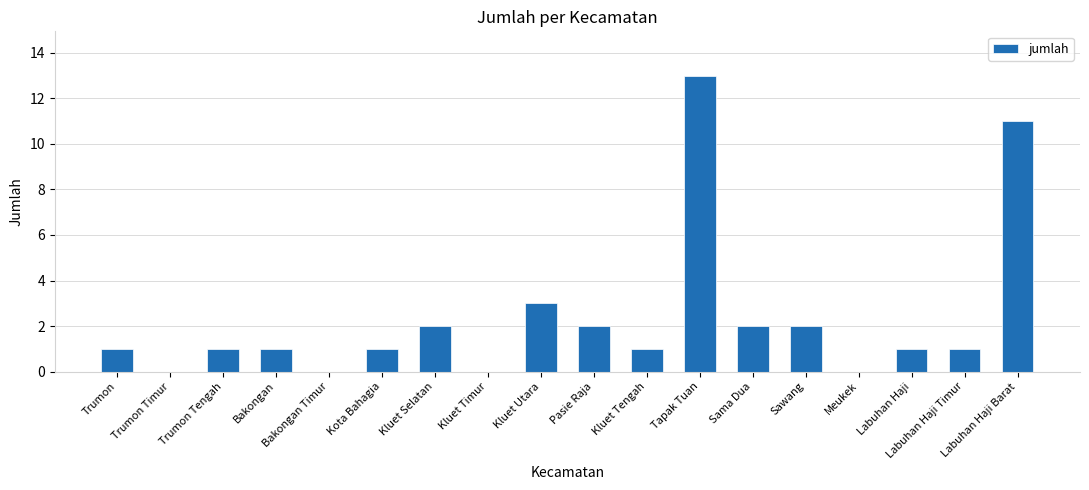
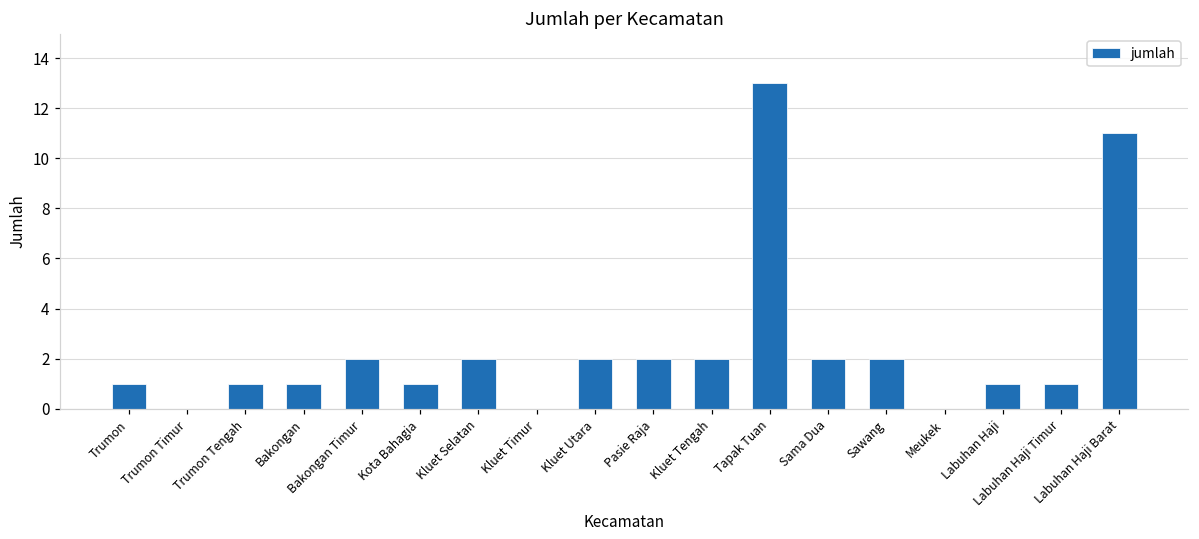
  {
    "Trumon": 1,
    "Trumon Timur": 0,
    "Trumon Tengah": 1,
    "Bakongan": 1,
-   "Bakongan Timur": 0,
+   "Bakongan Timur": 2,
    "Kota Bahagia": 1,
    "Kluet Selatan": 2,
    "Kluet Timur": 0,
-   "Kluet Utara": 3,
+   "Kluet Utara": 2,
    "Pasie Raja": 2,
-   "Kluet Tengah": 1,
+   "Kluet Tengah": 2,
    "Tapak Tuan": 13,
    "Sama Dua": 2,
    "Sawang": 2,
    "Meukek": 0,
    "Labuhan Haji": 1,
    "Labuhan Haji Timur": 1,
    "Labuhan Haji Barat": 11
  }
